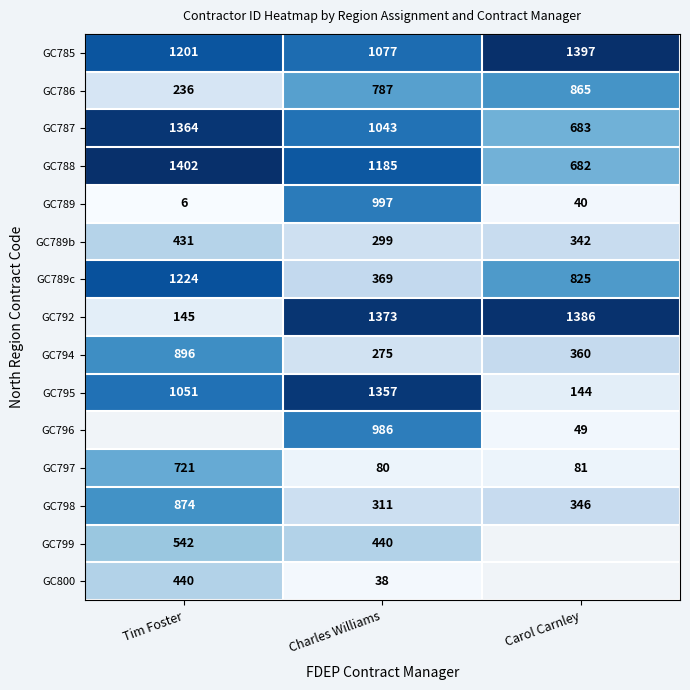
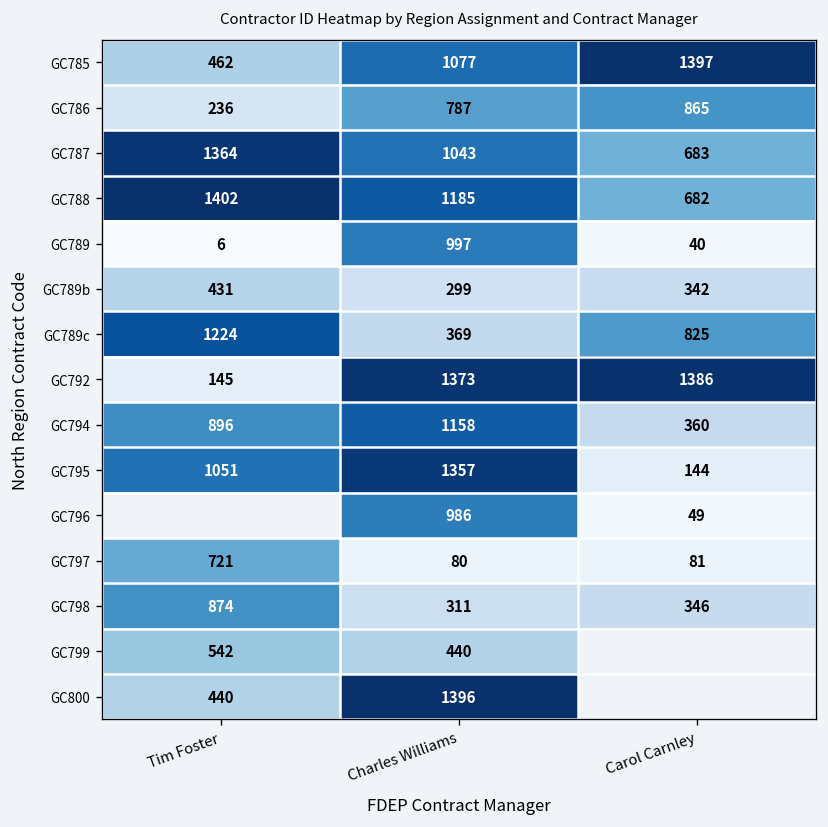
  {
    "GC785": {
-     "Tim Foster": 1201,
+     "Tim Foster": 462,
      "Charles Williams": 1077,
      "Carol Carnley": 1397
    },
    "GC786": {
      "Tim Foster": 236,
      "Charles Williams": 787,
      "Carol Carnley": 865
    },
    "GC787": {
      "Tim Foster": 1364,
      "Charles Williams": 1043,
      "Carol Carnley": 683
    },
    "GC788": {
      "Tim Foster": 1402,
      "Charles Williams": 1185,
      "Carol Carnley": 682
    },
    "GC789": {
      "Tim Foster": 6,
      "Charles Williams": 997,
      "Carol Carnley": 40
    },
    "GC789b": {
      "Tim Foster": 431,
      "Charles Williams": 299,
      "Carol Carnley": 342
    },
    "GC789c": {
      "Tim Foster": 1224,
      "Charles Williams": 369,
      "Carol Carnley": 825
    },
    "GC792": {
      "Tim Foster": 145,
      "Charles Williams": 1373,
      "Carol Carnley": 1386
    },
    "GC794": {
      "Tim Foster": 896,
-     "Charles Williams": 275,
+     "Charles Williams": 1158,
      "Carol Carnley": 360
    },
    "GC795": {
      "Tim Foster": 1051,
      "Charles Williams": 1357,
      "Carol Carnley": 144
    },
    "GC796": {
      "Charles Williams": 986,
      "Carol Carnley": 49
    },
    "GC797": {
      "Tim Foster": 721,
      "Charles Williams": 80,
      "Carol Carnley": 81
    },
    "GC798": {
      "Tim Foster": 874,
      "Charles Williams": 311,
      "Carol Carnley": 346
    },
    "GC799": {
      "Tim Foster": 542,
      "Charles Williams": 440
    },
    "GC800": {
      "Tim Foster": 440,
-     "Charles Williams": 38
+     "Charles Williams": 1396
    }
  }
